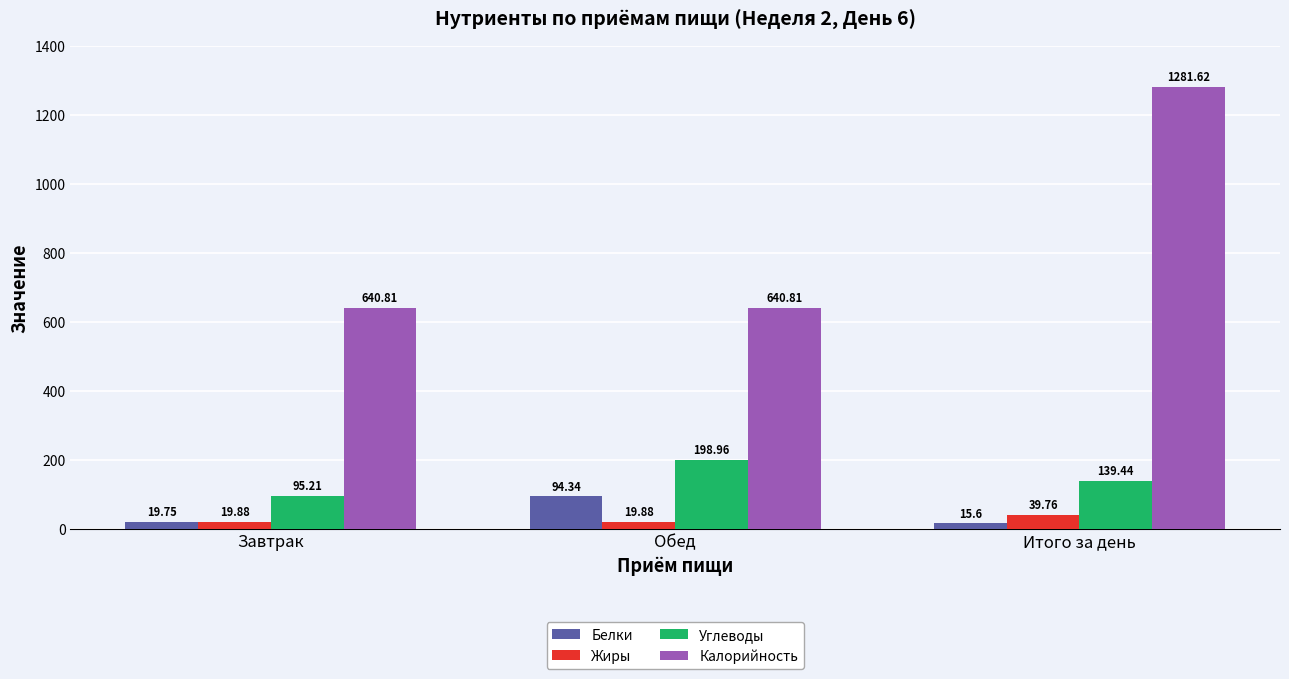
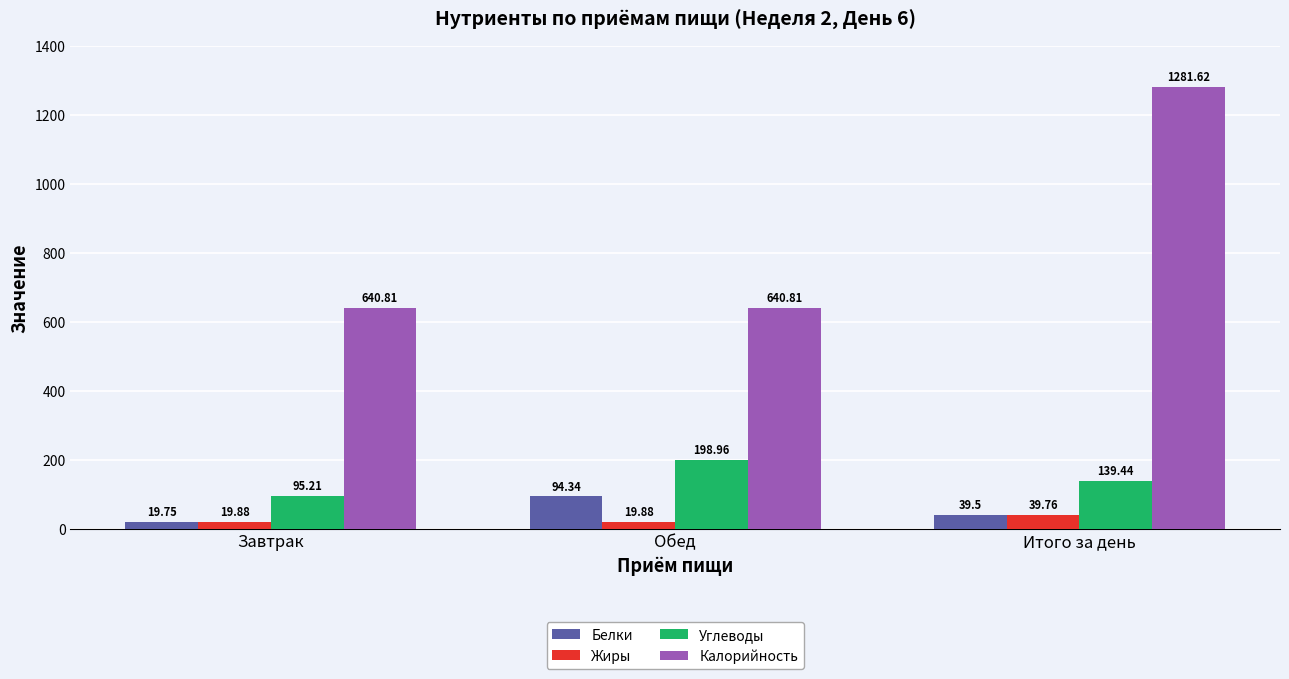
  {
    "Белки": {
      "Завтрак": 19.75,
      "Обед": 94.34,
-     "Итого за день": 15.6
+     "Итого за день": 39.5
    },
    "Жиры": {
      "Завтрак": 19.88,
      "Обед": 19.88,
      "Итого за день": 39.76
    },
    "Углеводы": {
      "Завтрак": 95.21,
      "Обед": 198.96,
      "Итого за день": 139.44
    },
    "Калорийность": {
      "Завтрак": 640.81,
      "Обед": 640.81,
      "Итого за день": 1281.62
    }
  }
